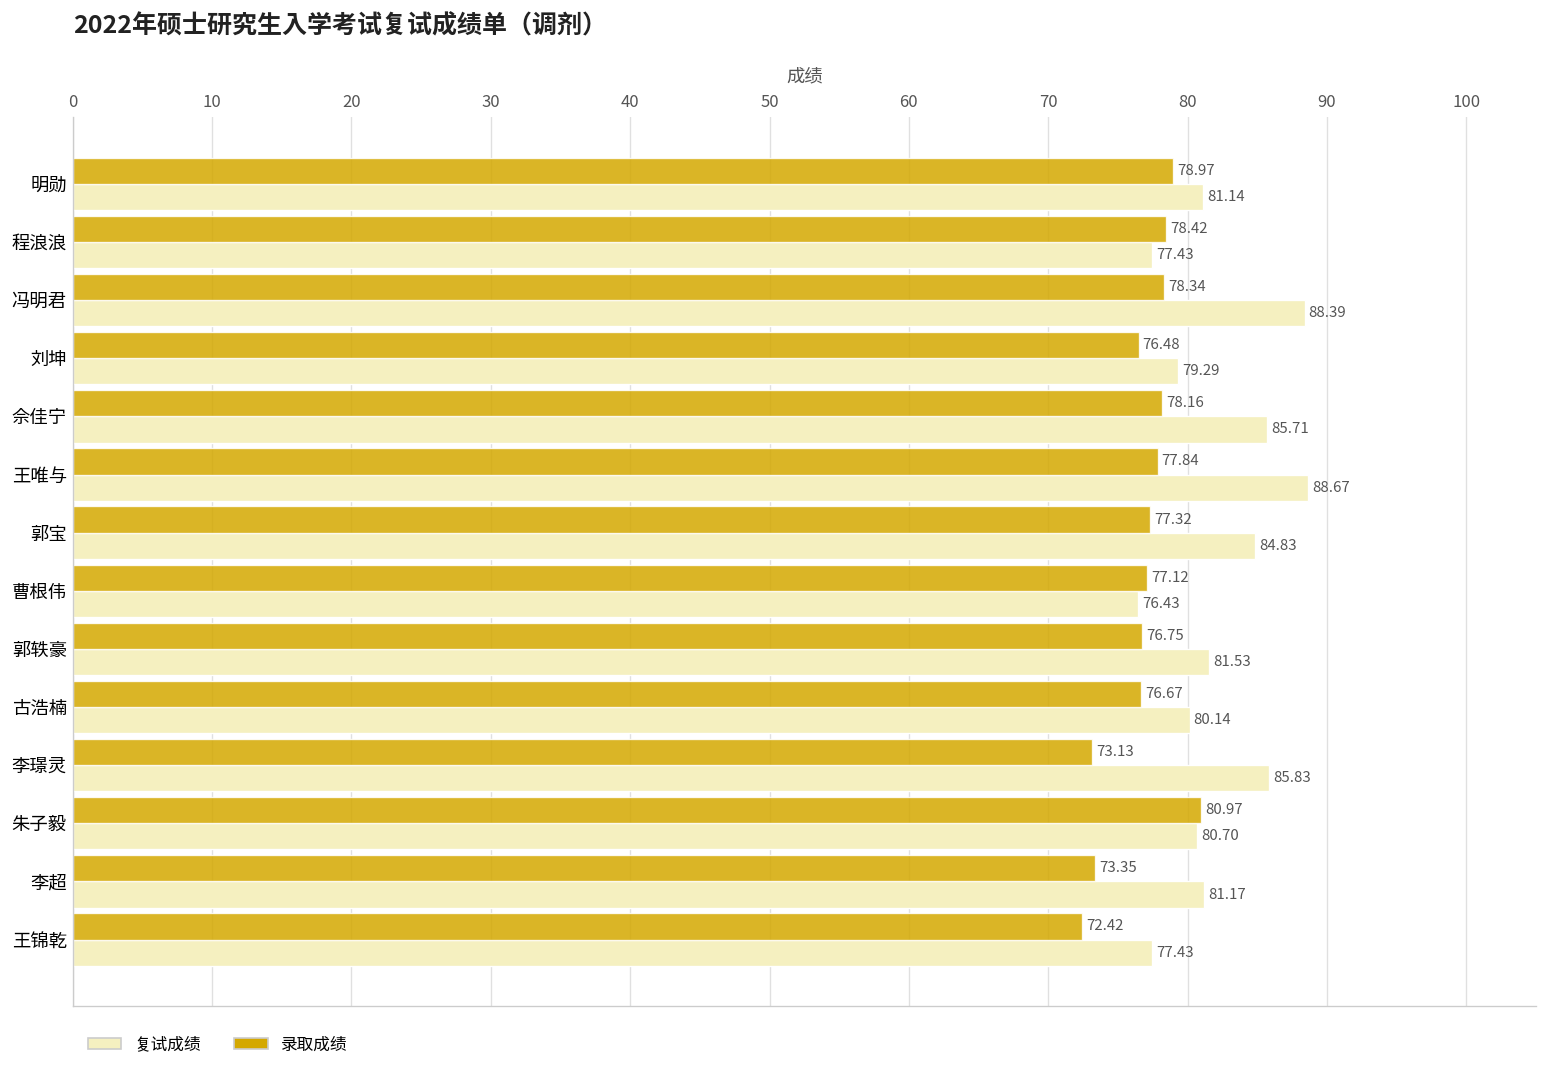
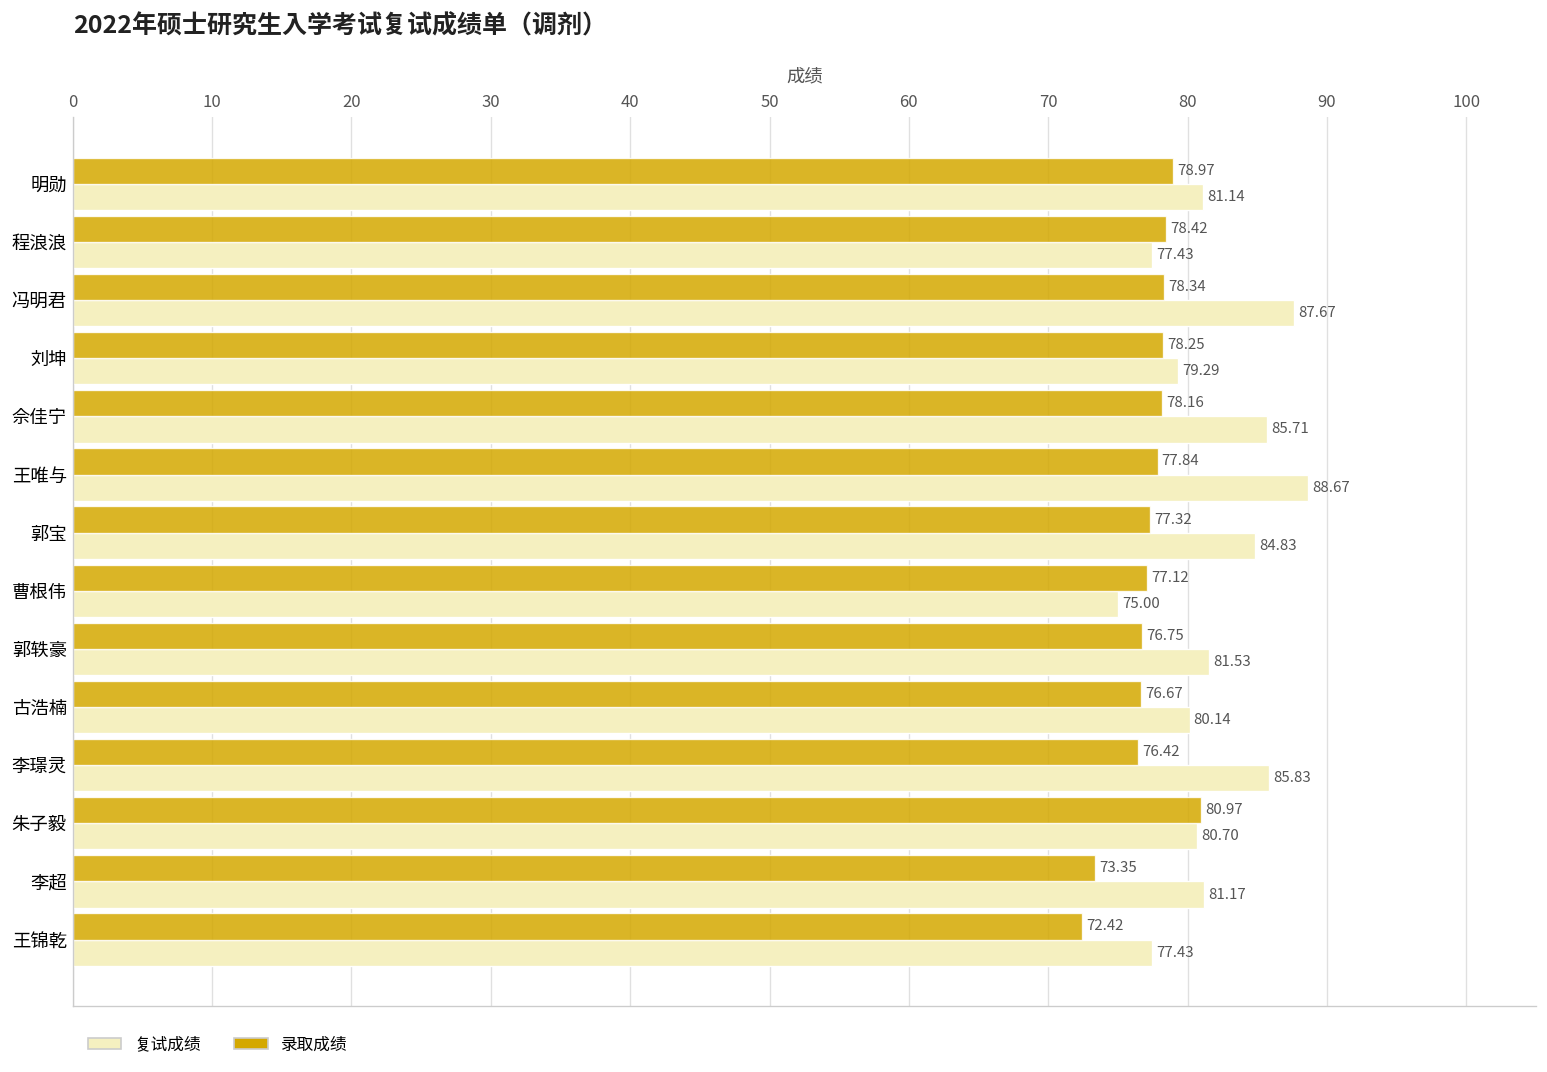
  {
    "复试成绩": {
      "明勋": 81.14,
      "程浪浪": 77.43,
-     "冯明君": 88.39,
+     "冯明君": 87.67,
      "刘坤": 79.29,
      "佘佳宁": 85.71,
      "王唯与": 88.67,
      "郭宝": 84.83,
-     "曹根伟": 76.43,
+     "曹根伟": 75.00,
      "郭轶豪": 81.53,
      "古浩楠": 80.14,
      "李璟灵": 85.83,
      "朱子毅": 80.70,
      "李超": 81.17,
      "王锦乾": 77.43
    },
    "录取成绩": {
      "明勋": 78.97,
      "程浪浪": 78.42,
      "冯明君": 78.34,
-     "刘坤": 76.48,
+     "刘坤": 78.25,
      "佘佳宁": 78.16,
      "王唯与": 77.84,
      "郭宝": 77.32,
      "曹根伟": 77.12,
      "郭轶豪": 76.75,
      "古浩楠": 76.67,
-     "李璟灵": 73.13,
+     "李璟灵": 76.42,
      "朱子毅": 80.97,
      "李超": 73.35,
      "王锦乾": 72.42
    }
  }
